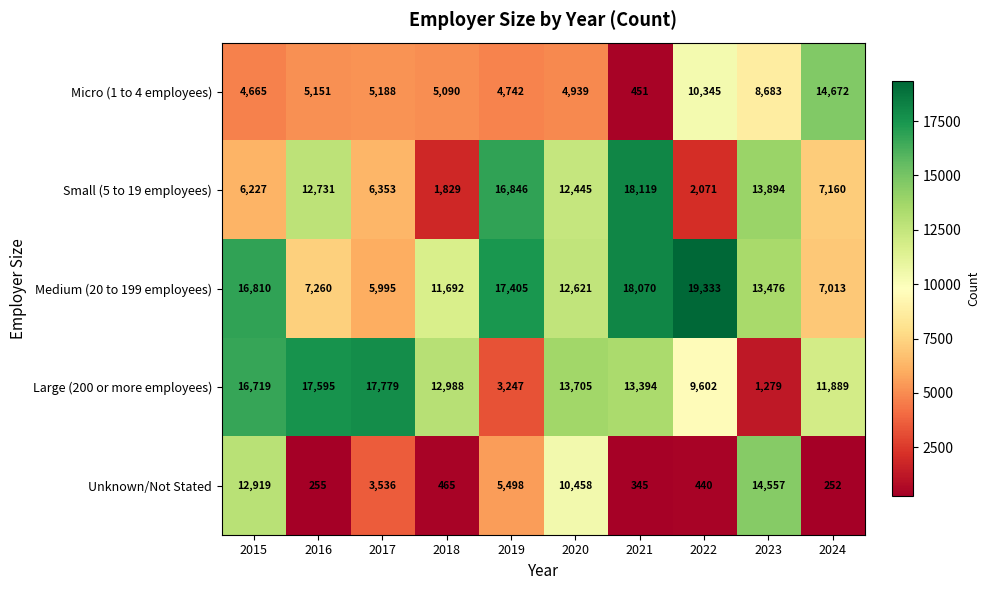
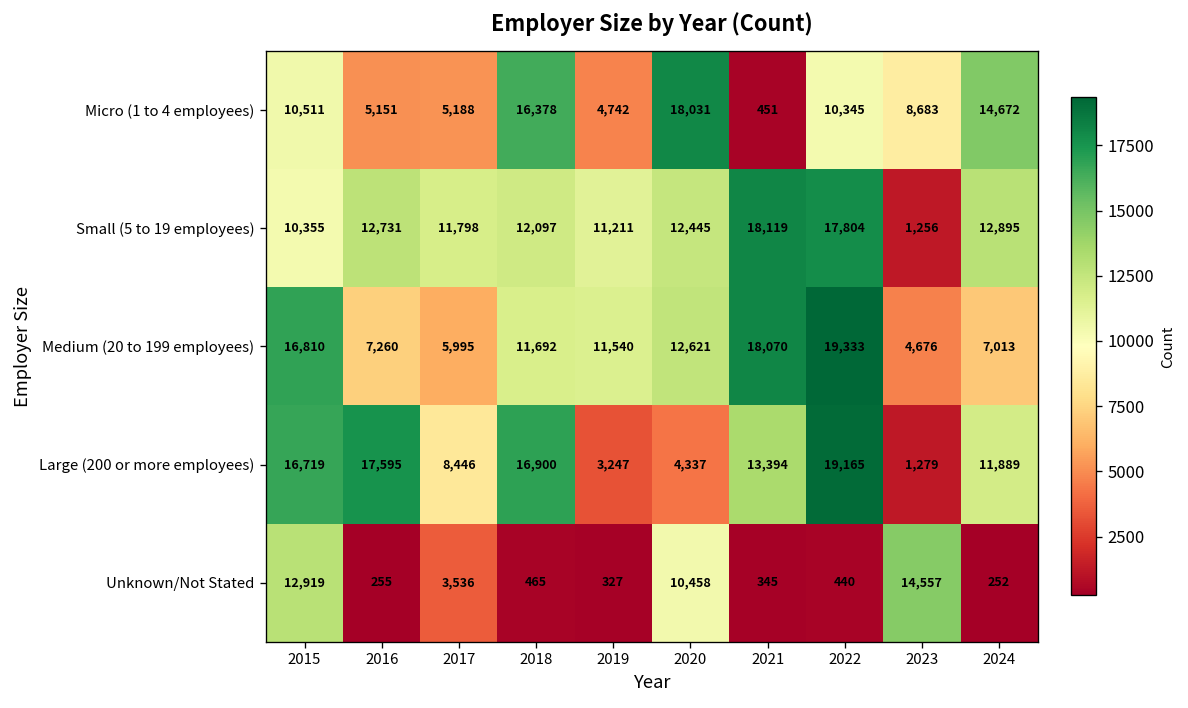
  {
    "Micro (1 to 4 employees)": {
-     "2015": "4,665",
+     "2015": "10,511",
      "2016": "5,151",
      "2017": "5,188",
-     "2018": "5,090",
+     "2018": "16,378",
      "2019": "4,742",
-     "2020": "4,939",
+     "2020": "18,031",
      "2021": "451",
      "2022": "10,345",
      "2023": "8,683",
      "2024": "14,672"
    },
    "Small (5 to 19 employees)": {
-     "2015": "6,227",
+     "2015": "10,355",
      "2016": "12,731",
-     "2017": "6,353",
-     "2018": "1,829",
-     "2019": "16,846",
+     "2017": "11,798",
+     "2018": "12,097",
+     "2019": "11,211",
      "2020": "12,445",
      "2021": "18,119",
-     "2022": "2,071",
-     "2023": "13,894",
-     "2024": "7,160"
+     "2022": "17,804",
+     "2023": "1,256",
+     "2024": "12,895"
    },
    "Medium (20 to 199 employees)": {
      "2015": "16,810",
      "2016": "7,260",
      "2017": "5,995",
      "2018": "11,692",
-     "2019": "17,405",
+     "2019": "11,540",
      "2020": "12,621",
      "2021": "18,070",
      "2022": "19,333",
-     "2023": "13,476",
+     "2023": "4,676",
      "2024": "7,013"
    },
    "Large (200 or more employees)": {
      "2015": "16,719",
      "2016": "17,595",
-     "2017": "17,779",
-     "2018": "12,988",
+     "2017": "8,446",
+     "2018": "16,900",
      "2019": "3,247",
-     "2020": "13,705",
+     "2020": "4,337",
      "2021": "13,394",
-     "2022": "9,602",
+     "2022": "19,165",
      "2023": "1,279",
      "2024": "11,889"
    },
    "Unknown/Not Stated": {
      "2015": "12,919",
      "2016": "255",
      "2017": "3,536",
      "2018": "465",
-     "2019": "5,498",
+     "2019": "327",
      "2020": "10,458",
      "2021": "345",
      "2022": "440",
      "2023": "14,557",
      "2024": "252"
    }
  }
